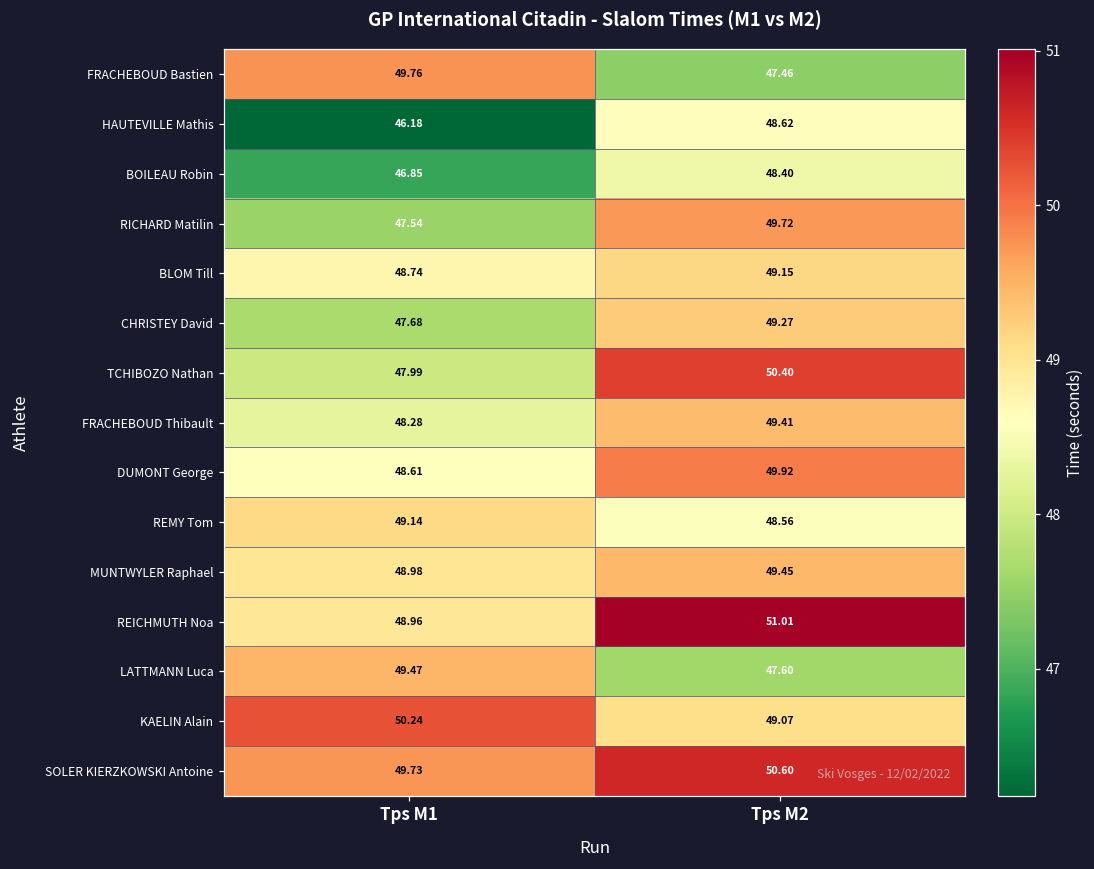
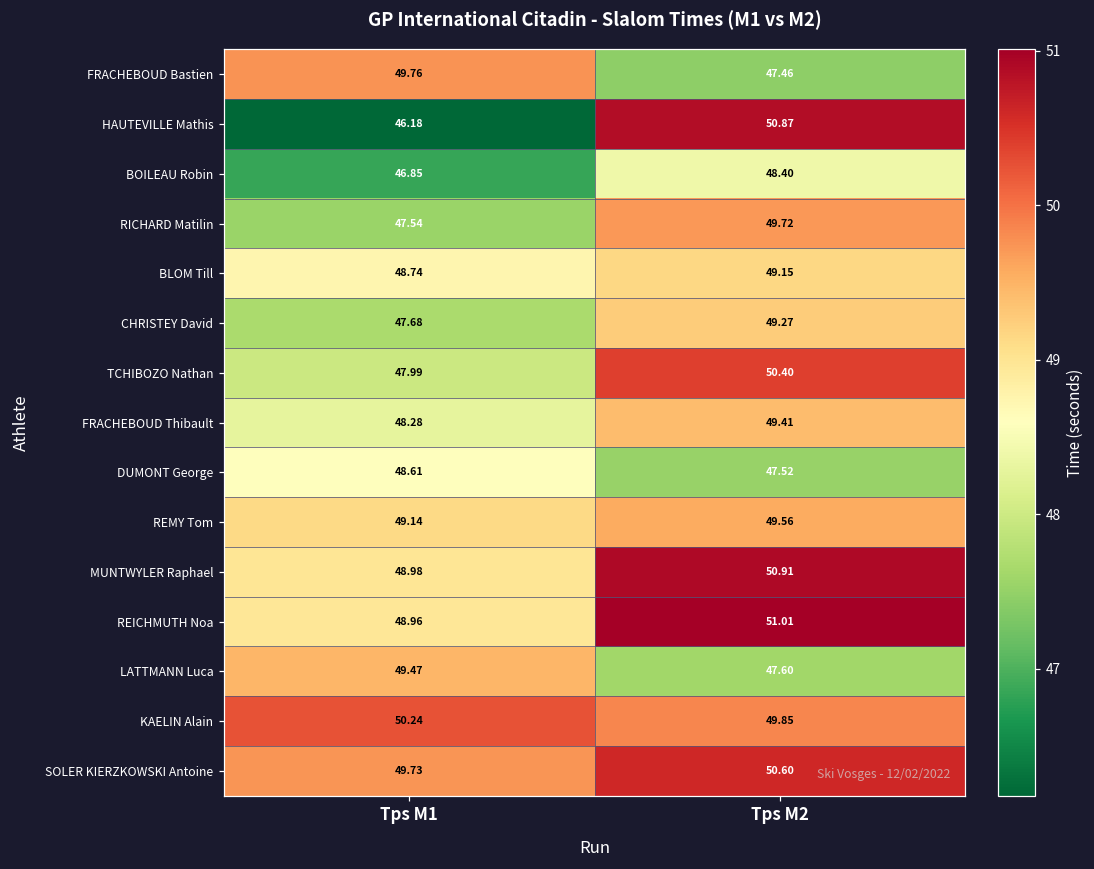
  {
    "FRACHEBOUD Bastien": {
      "Tps M1": 49.76,
      "Tps M2": 47.46
    },
    "HAUTEVILLE Mathis": {
      "Tps M1": 46.18,
-     "Tps M2": 48.62
+     "Tps M2": 50.87
    },
    "BOILEAU Robin": {
      "Tps M1": 46.85,
      "Tps M2": 48.40
    },
    "RICHARD Matilin": {
      "Tps M1": 47.54,
      "Tps M2": 49.72
    },
    "BLOM Till": {
      "Tps M1": 48.74,
      "Tps M2": 49.15
    },
    "CHRISTEY David": {
      "Tps M1": 47.68,
      "Tps M2": 49.27
    },
    "TCHIBOZO Nathan": {
      "Tps M1": 47.99,
      "Tps M2": 50.40
    },
    "FRACHEBOUD Thibault": {
      "Tps M1": 48.28,
      "Tps M2": 49.41
    },
    "DUMONT George": {
      "Tps M1": 48.61,
-     "Tps M2": 49.92
+     "Tps M2": 47.52
    },
    "REMY Tom": {
      "Tps M1": 49.14,
-     "Tps M2": 48.56
+     "Tps M2": 49.56
    },
    "MUNTWYLER Raphael": {
      "Tps M1": 48.98,
-     "Tps M2": 49.45
+     "Tps M2": 50.91
    },
    "REICHMUTH Noa": {
      "Tps M1": 48.96,
      "Tps M2": 51.01
    },
    "LATTMANN Luca": {
      "Tps M1": 49.47,
      "Tps M2": 47.60
    },
    "KAELIN Alain": {
      "Tps M1": 50.24,
-     "Tps M2": 49.07
+     "Tps M2": 49.85
    },
    "SOLER KIERZKOWSKI Antoine": {
      "Tps M1": 49.73
    }
  }
